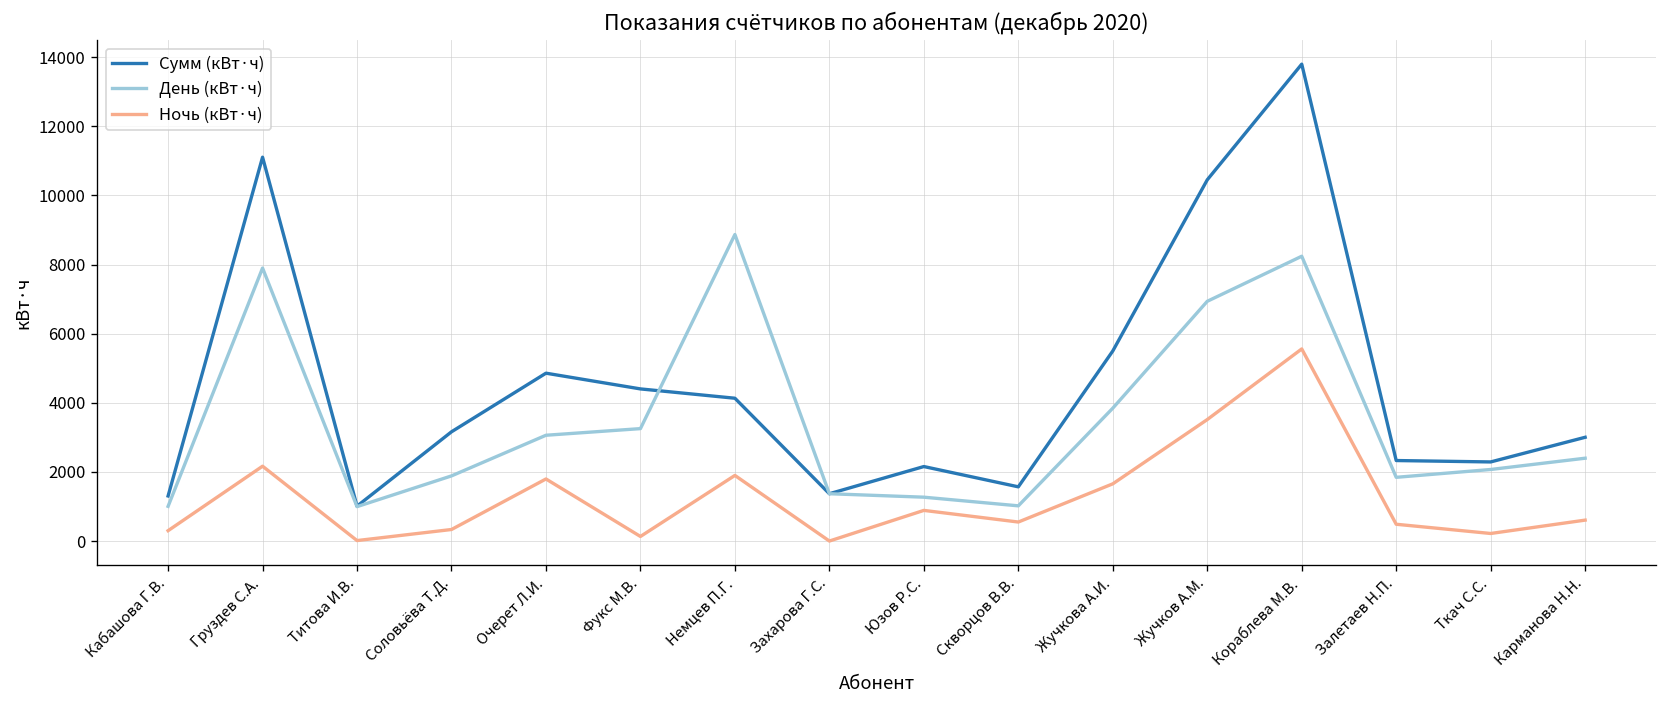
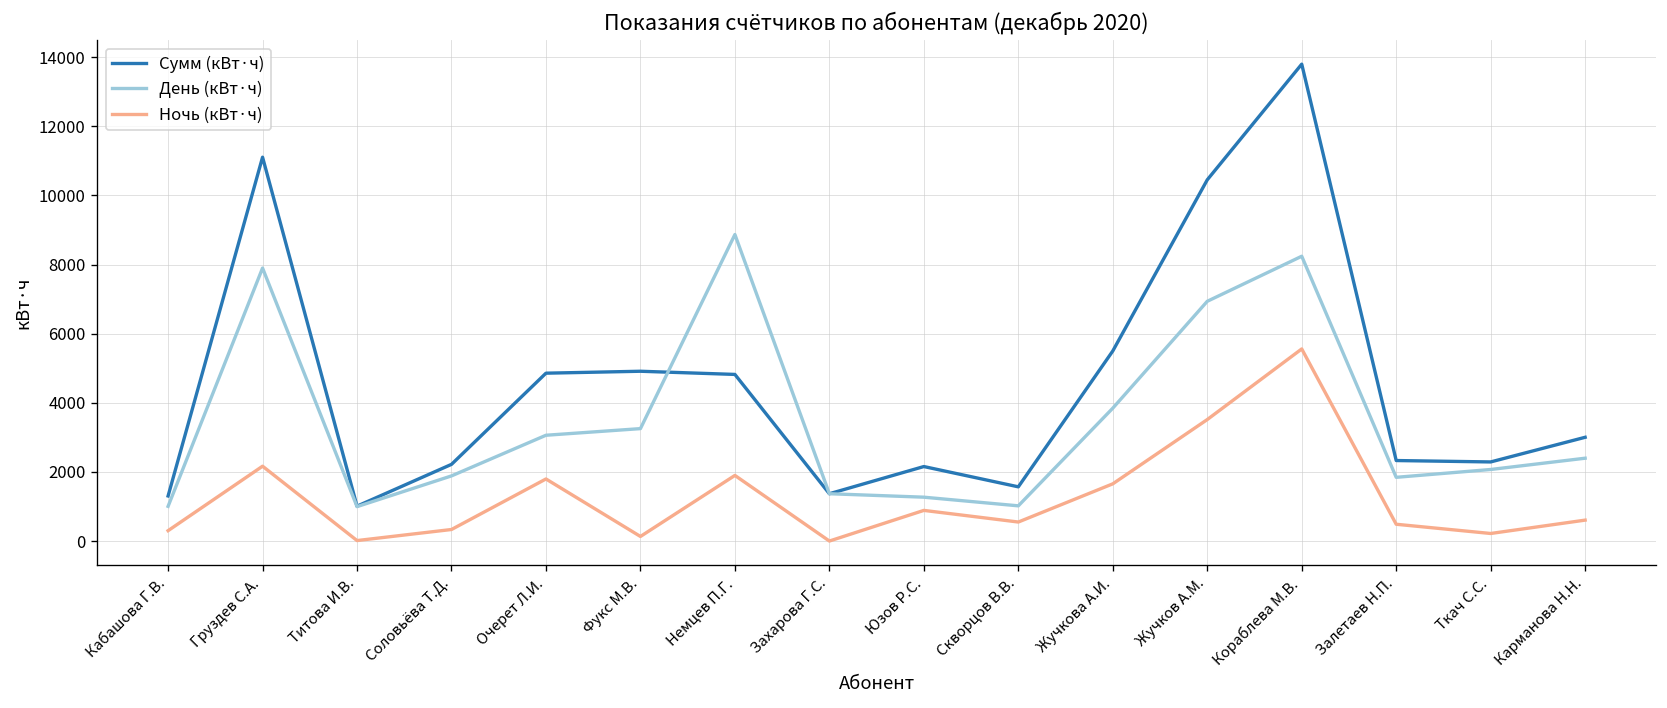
  {
    "Сумм (кВт·ч)": {
      "Кабашова Г.В.": 1300,
      "Груздев С.А.": 11100,
-     "Соловьёва Т.Д.": 3200,
+     "Соловьёва Т.Д.": 2200,
      "Очерет Л.И.": 4900,
-     "Фукс М.В.": 4400,
-     "Немцев П.Г.": 4100,
+     "Фукс М.В.": 4900,
+     "Немцев П.Г.": 4800,
      "Юзов Р.С.": 2200,
      "Скворцов В.В.": 1600,
      "Жучкова А.И.": 5500,
      "Жучков А.М.": 10500,
      "Кораблева М.В.": 13800,
      "Залетаев Н.П.": 2300,
      "Ткач С.С.": 2300,
      "Карманова Н.Н.": 3000
    },
    "День (кВт·ч)": {
      "Кабашова Г.В.": 1000,
      "Груздев С.А.": 7900,
      "Соловьёва Т.Д.": 1900,
      "Очерет Л.И.": 3100,
      "Фукс М.В.": 3300,
      "Немцев П.Г.": 8900,
      "Юзов Р.С.": 1300,
      "Скворцов В.В.": 1000,
      "Жучкова А.И.": 3800,
      "Жучков А.М.": 6900,
      "Кораблева М.В.": 8200,
      "Залетаев Н.П.": 1800,
      "Ткач С.С.": 2100,
      "Карманова Н.Н.": 2400
    },
    "Ночь (кВт·ч)": {
      "Кабашова Г.В.": 300,
      "Груздев С.А.": 2200,
      "Титова И.В.": 0,
      "Соловьёва Т.Д.": 300,
      "Очерет Л.И.": 1800,
      "Фукс М.В.": 100,
      "Немцев П.Г.": 1900,
      "Захарова Г.С.": 0,
      "Юзов Р.С.": 900,
      "Скворцов В.В.": 600,
      "Жучкова А.И.": 1700,
      "Жучков А.М.": 3500,
      "Кораблева М.В.": 5600,
      "Залетаев Н.П.": 500,
      "Ткач С.С.": 200,
      "Карманова Н.Н.": 600
    }
  }
